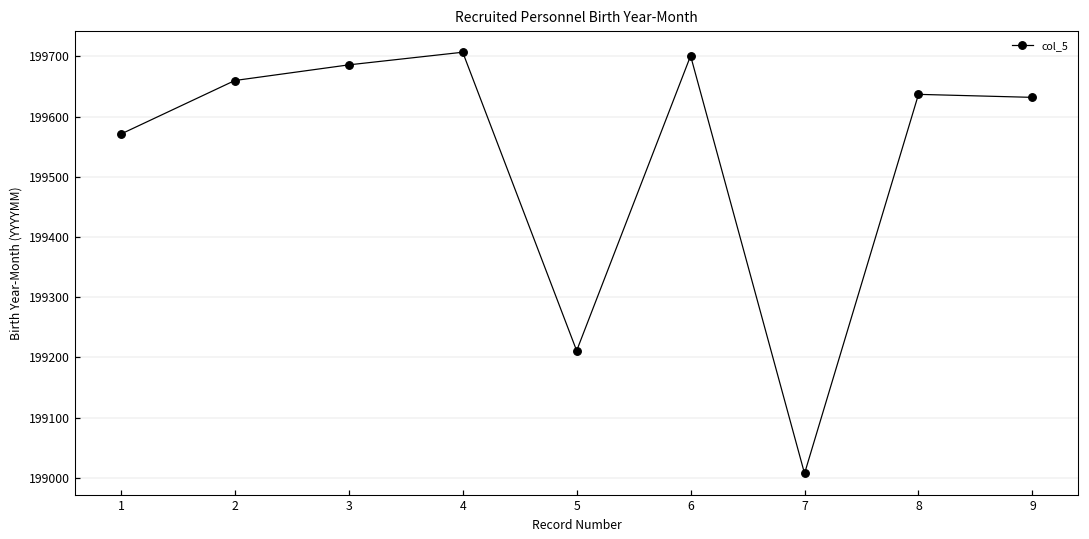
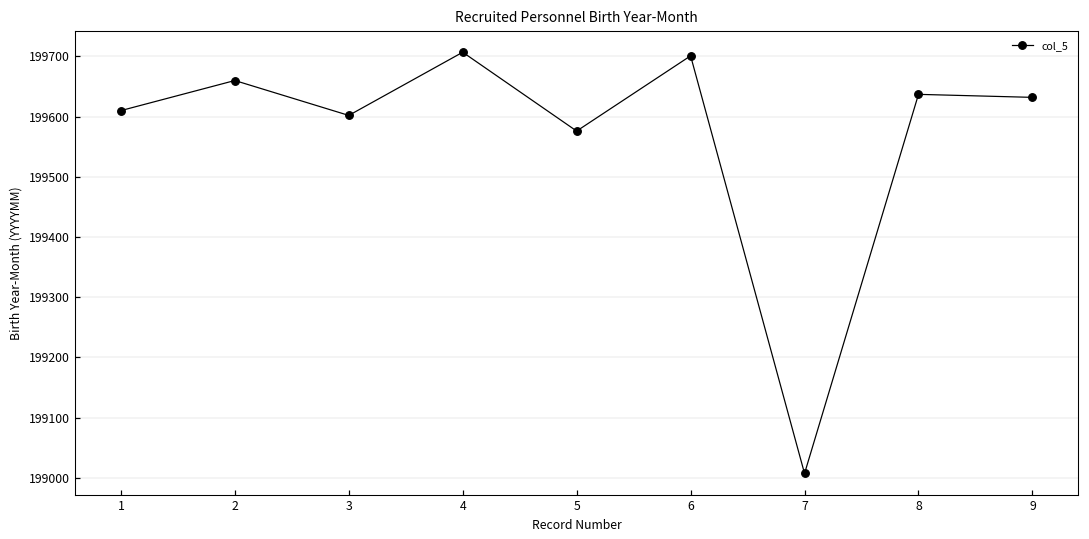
  {
-   "1": 199570,
+   "1": 199610,
    "2": 199660,
-   "3": 199690,
+   "3": 199600,
    "4": 199710,
-   "5": 199210,
+   "5": 199580,
    "6": 199700,
    "7": 199010,
    "8": 199640,
    "9": 199630
  }
